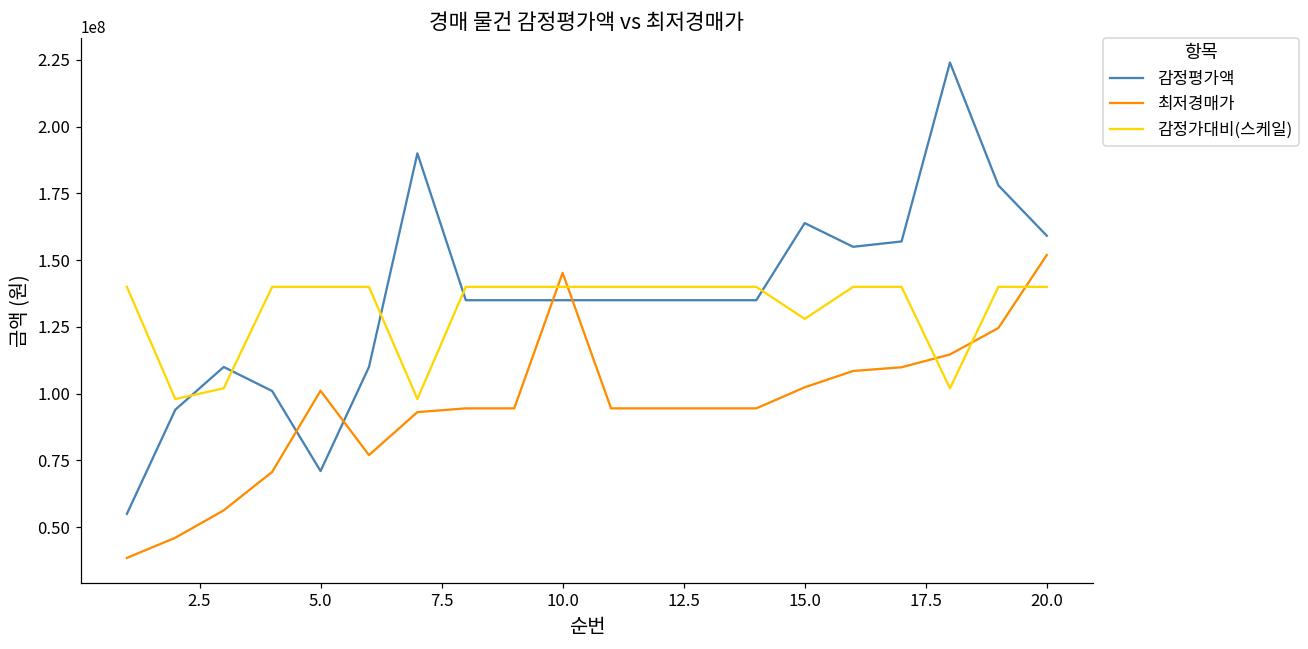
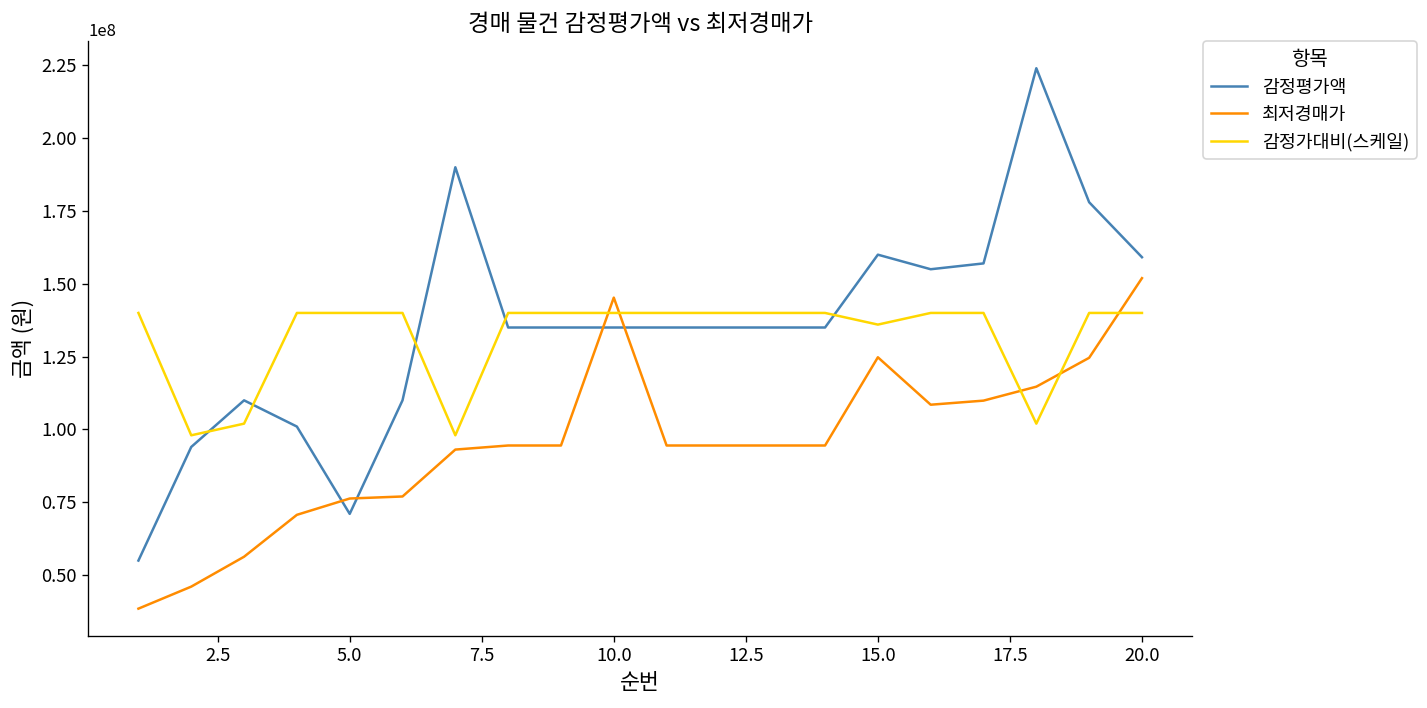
  {
    "감정평가액": {
      "5.0": 71000000,
      "10.0": 135000000,
-     "15.0": 164000000,
+     "15.0": 160000000,
      "20.0": 159000000
    },
    "최저경매가": {
-     "5.0": 101000000,
+     "5.0": 76000000,
      "10.0": 145000000,
-     "15.0": 102000000,
+     "15.0": 125000000,
      "20.0": 152000000
    },
    "감정가대비(스케일)": {
      "5.0": 140000000,
      "10.0": 140000000,
-     "15.0": 128000000,
+     "15.0": 136000000,
      "20.0": 140000000
    }
  }
